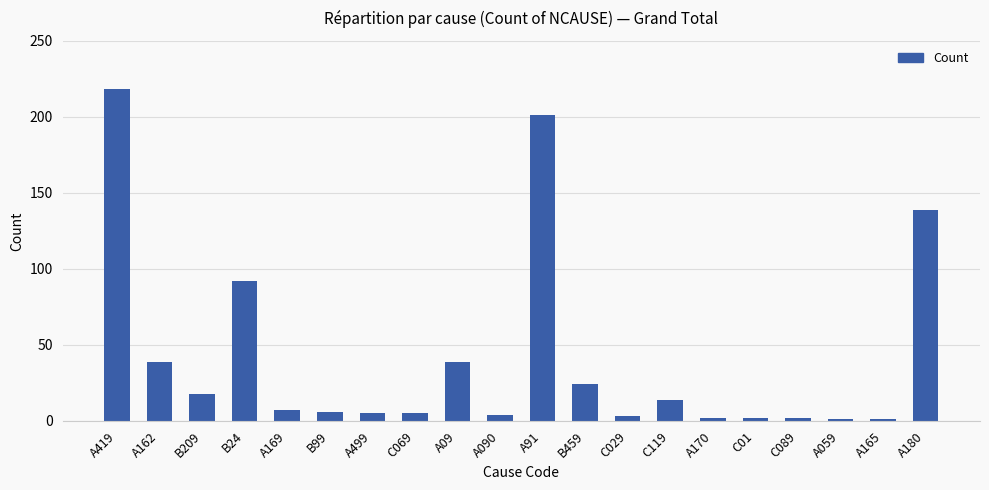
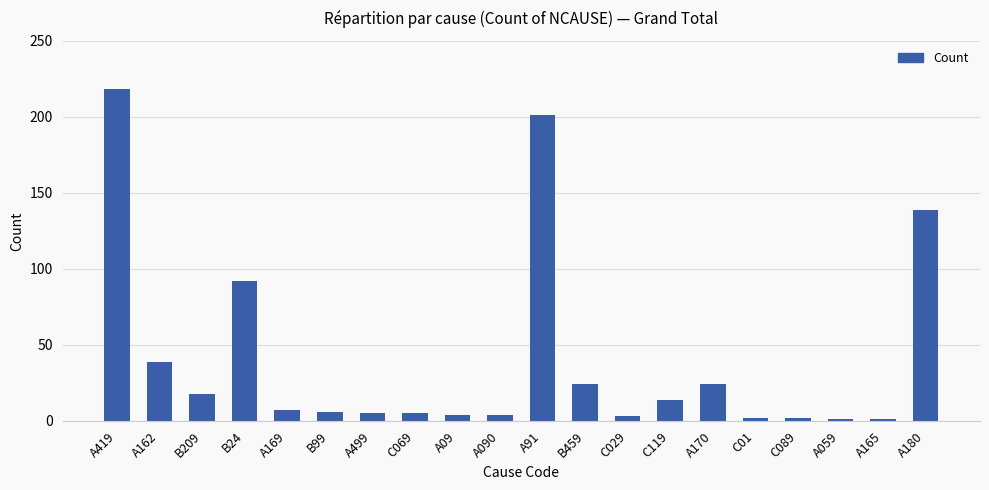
  {
    "A419": 218,
    "A162": 39,
    "B209": 18,
    "B24": 92,
    "A169": 7,
    "B99": 6,
    "A499": 5,
    "C069": 5,
-   "A09": 39,
+   "A09": 4,
    "A090": 4,
    "A91": 201,
    "B459": 24,
    "C029": 3,
    "C119": 14,
-   "A170": 2,
+   "A170": 24,
    "C01": 2,
    "C089": 2,
    "A180": 139
  }
